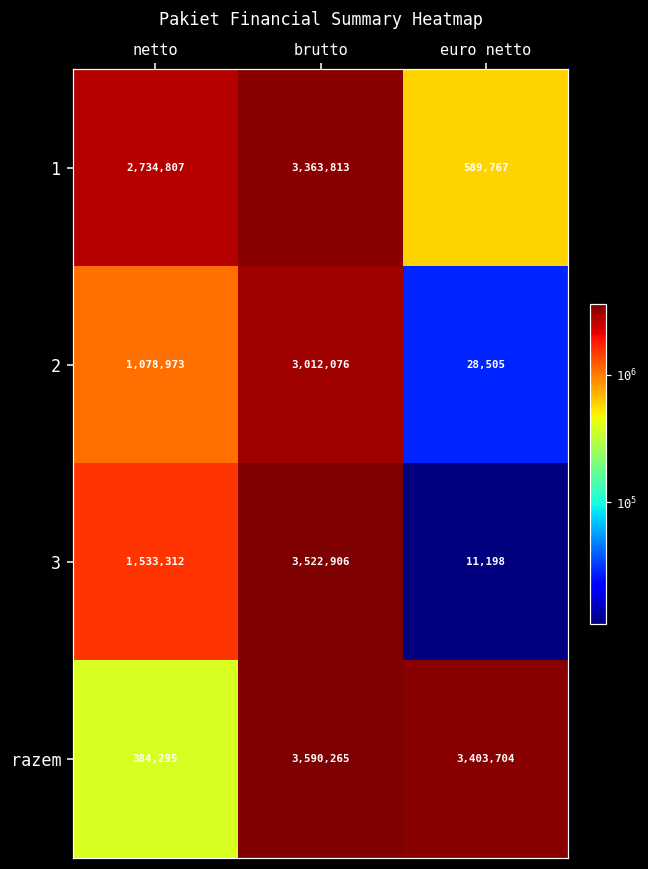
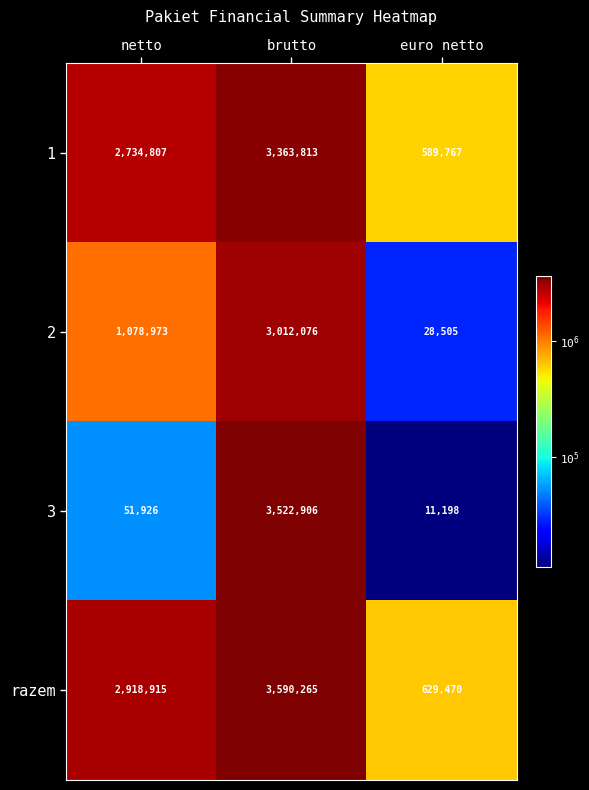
  {
    "1": {
      "netto": "2,734,807",
      "brutto": "3,363,813",
      "euro netto": "589,767"
    },
    "2": {
      "netto": "1,078,973",
      "brutto": "3,012,076",
      "euro netto": "28,505"
    },
    "3": {
-     "netto": "1,533,312",
+     "netto": "51,926",
      "brutto": "3,522,906",
      "euro netto": "11,198"
    },
    "razem": {
-     "netto": "384,295",
+     "netto": "2,918,915",
      "brutto": "3,590,265",
-     "euro netto": "3,403,704"
+     "euro netto": "629,470"
    }
  }
